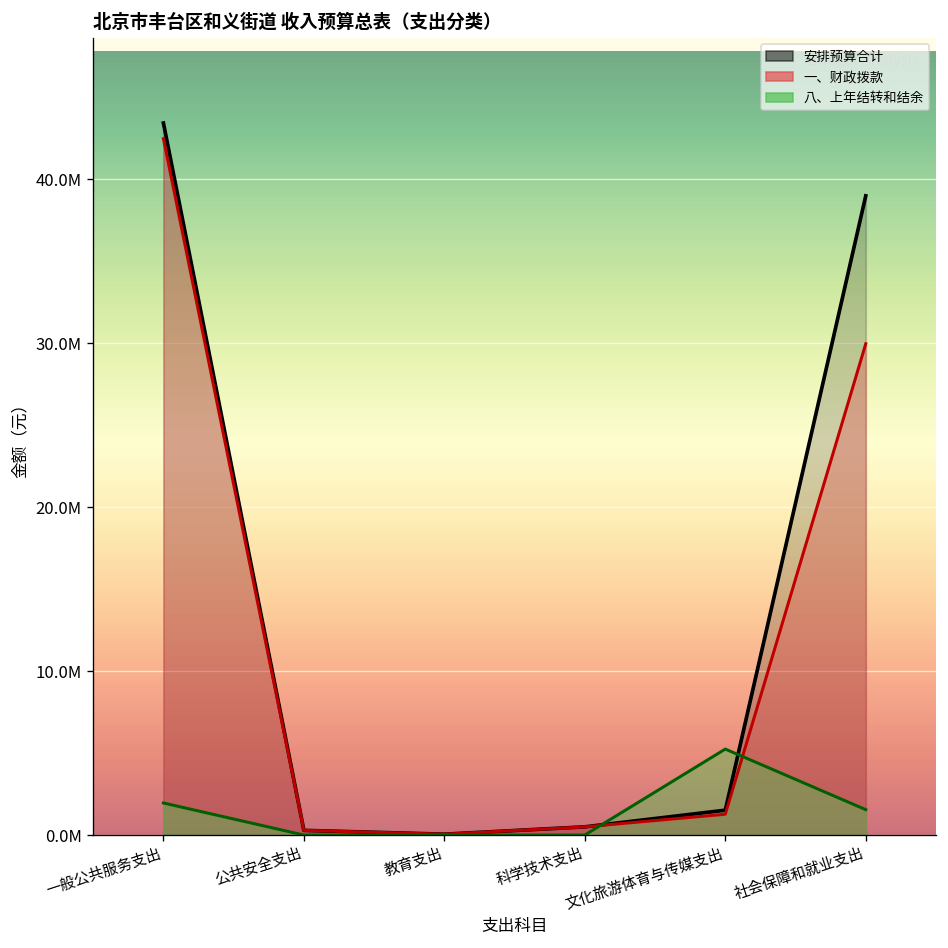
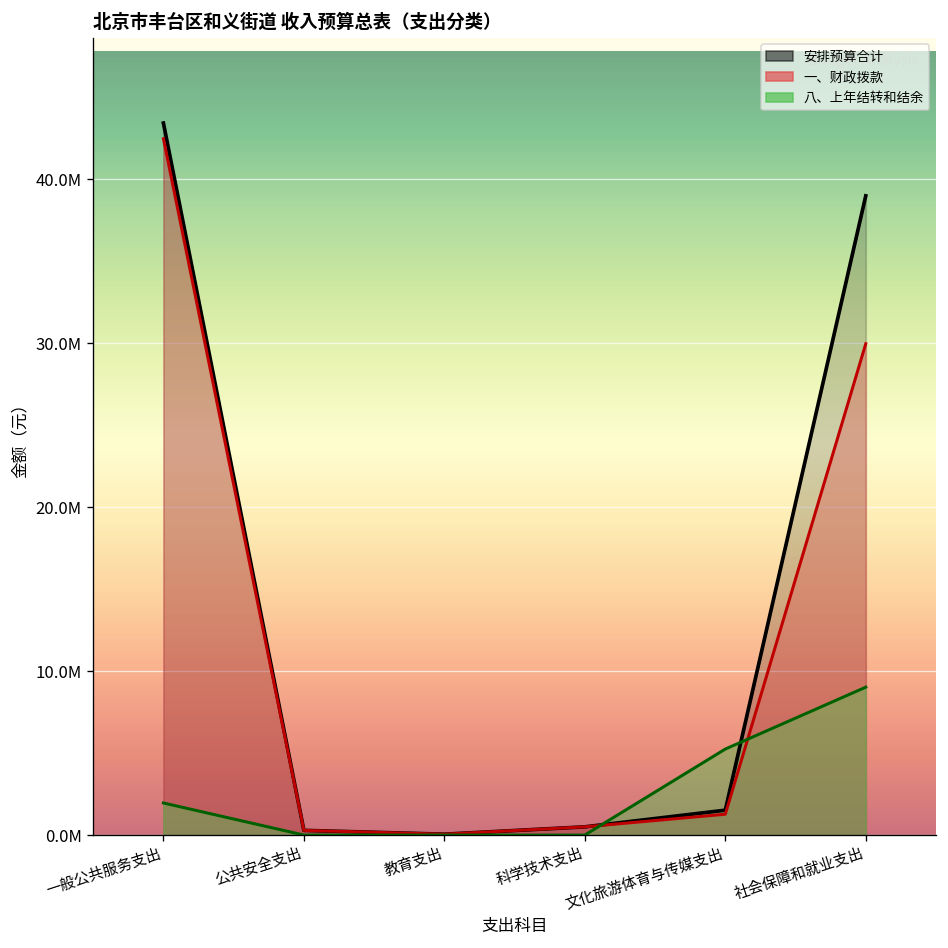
  {
    "八、上年结转和结余": {
      "一般公共服务支出": 2000000,
      "公共安全支出": 0,
      "科学技术支出": 0,
      "文化旅游体育与传媒支出": 5200000,
-     "社会保障和就业支出": 1500000
+     "社会保障和就业支出": 9000000
    }
  }
